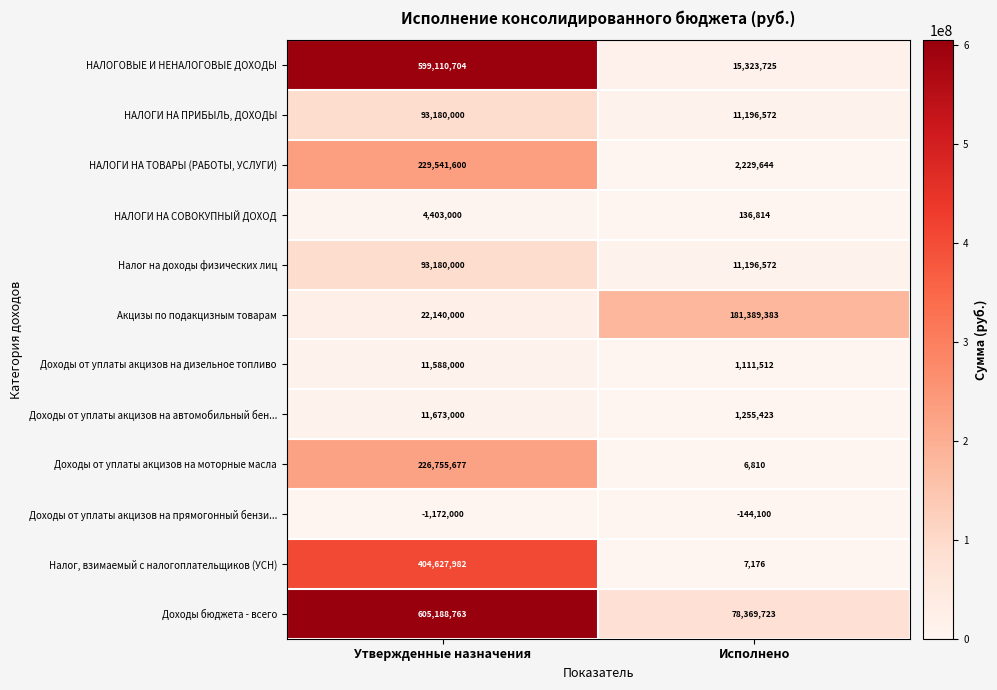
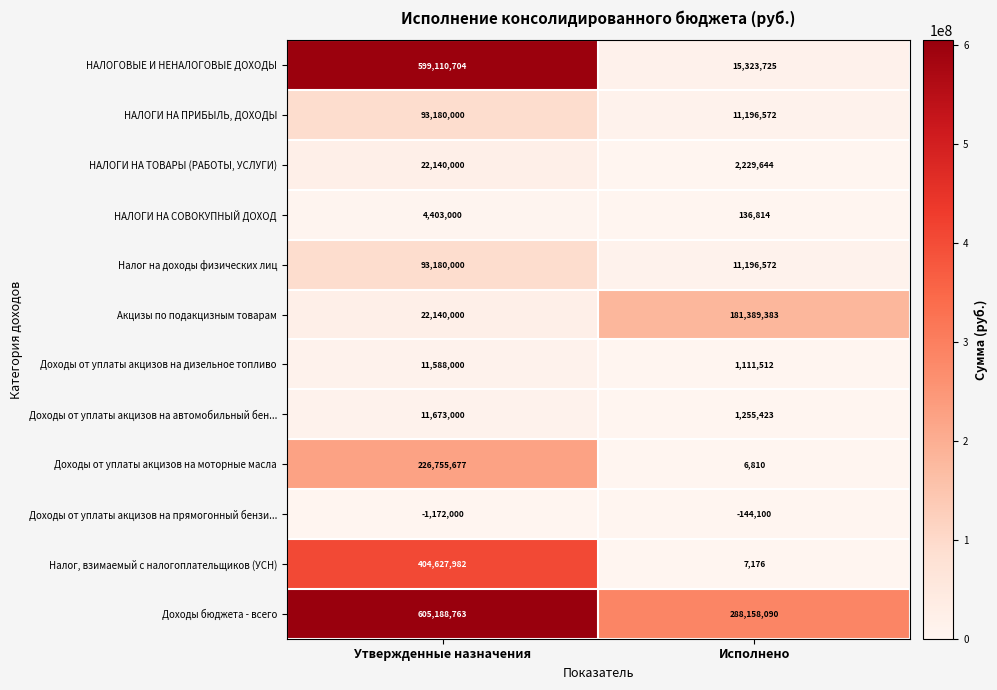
  {
    "НАЛОГОВЫЕ И НЕНАЛОГОВЫЕ ДОХОДЫ": {
      "Утвержденные назначения": "599,110,704",
      "Исполнено": "15,323,725"
    },
    "НАЛОГИ НА ПРИБЫЛЬ, ДОХОДЫ": {
      "Утвержденные назначения": "93,180,000",
      "Исполнено": "11,196,572"
    },
    "НАЛОГИ НА ТОВАРЫ (РАБОТЫ, УСЛУГИ)": {
-     "Утвержденные назначения": "229,541,600",
+     "Утвержденные назначения": "22,140,000",
      "Исполнено": "2,229,644"
    },
    "НАЛОГИ НА СОВОКУПНЫЙ ДОХОД": {
      "Утвержденные назначения": "4,403,000",
      "Исполнено": "136,814"
    },
    "Налог на доходы физических лиц": {
      "Утвержденные назначения": "93,180,000",
      "Исполнено": "11,196,572"
    },
    "Акцизы по подакцизным товарам": {
      "Утвержденные назначения": "22,140,000",
      "Исполнено": "181,389,383"
    },
    "Доходы от уплаты акцизов на дизельное топливо": {
      "Утвержденные назначения": "11,588,000",
      "Исполнено": "1,111,512"
    },
    "Доходы от уплаты акцизов на автомобильный бен...": {
      "Утвержденные назначения": "11,673,000",
      "Исполнено": "1,255,423"
    },
    "Доходы от уплаты акцизов на моторные масла": {
      "Утвержденные назначения": "226,755,677",
      "Исполнено": "6,810"
    },
    "Доходы от уплаты акцизов на прямогонный бензи...": {
      "Утвержденные назначения": "-1,172,000",
      "Исполнено": "-144,100"
    },
    "Налог, взимаемый с налогоплательщиков (УСН)": {
      "Утвержденные назначения": "404,627,982",
      "Исполнено": "7,176"
    },
    "Доходы бюджета - всего": {
      "Утвержденные назначения": "605,188,763",
-     "Исполнено": "78,369,723"
+     "Исполнено": "288,158,090"
    }
  }
